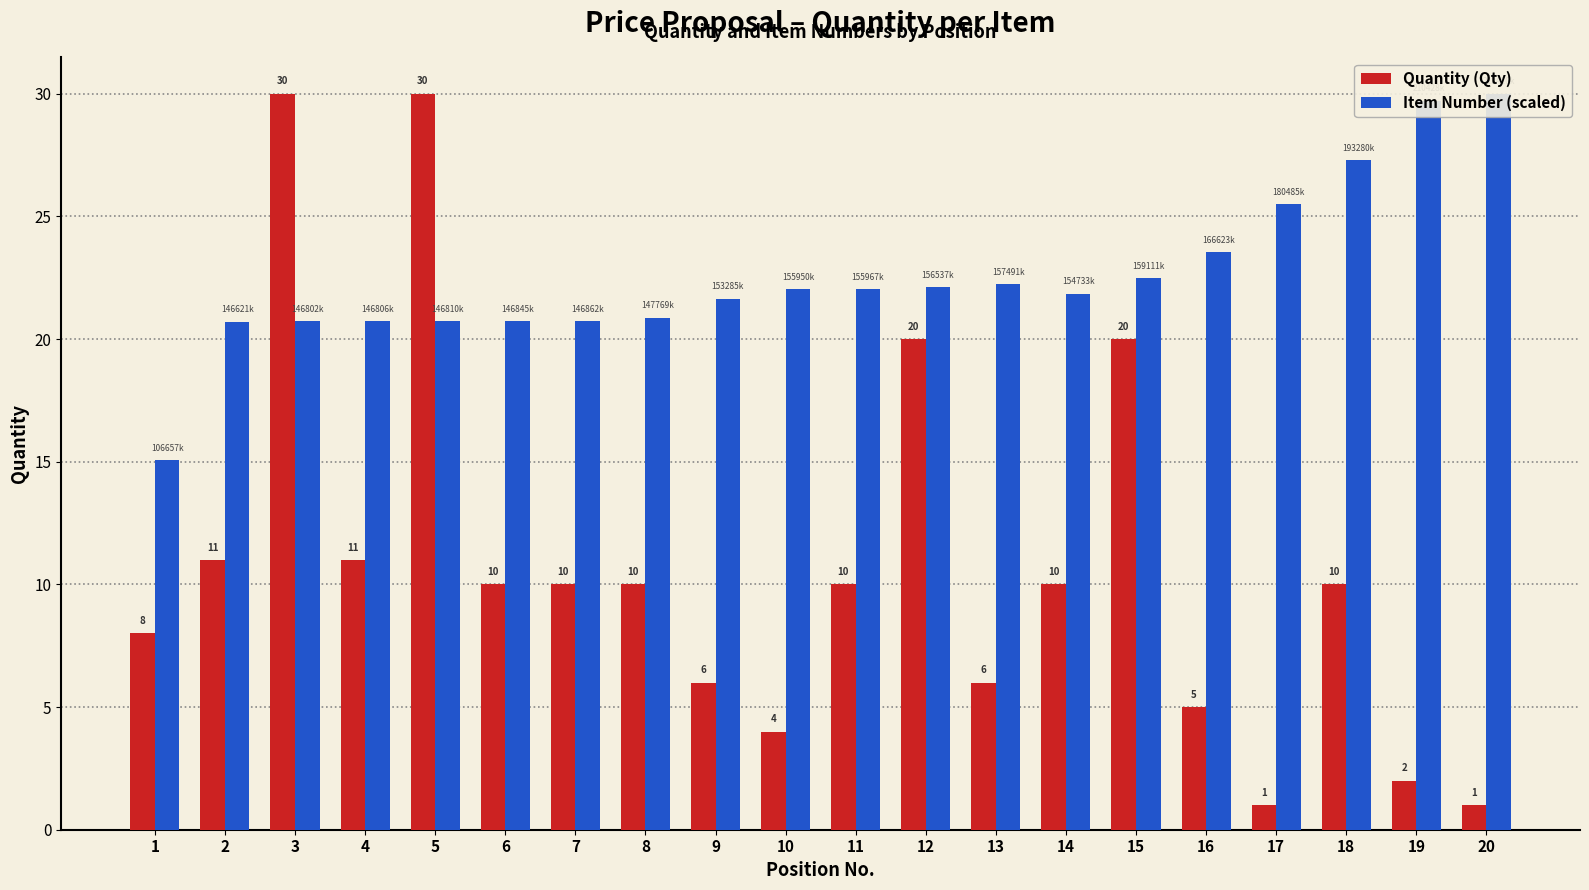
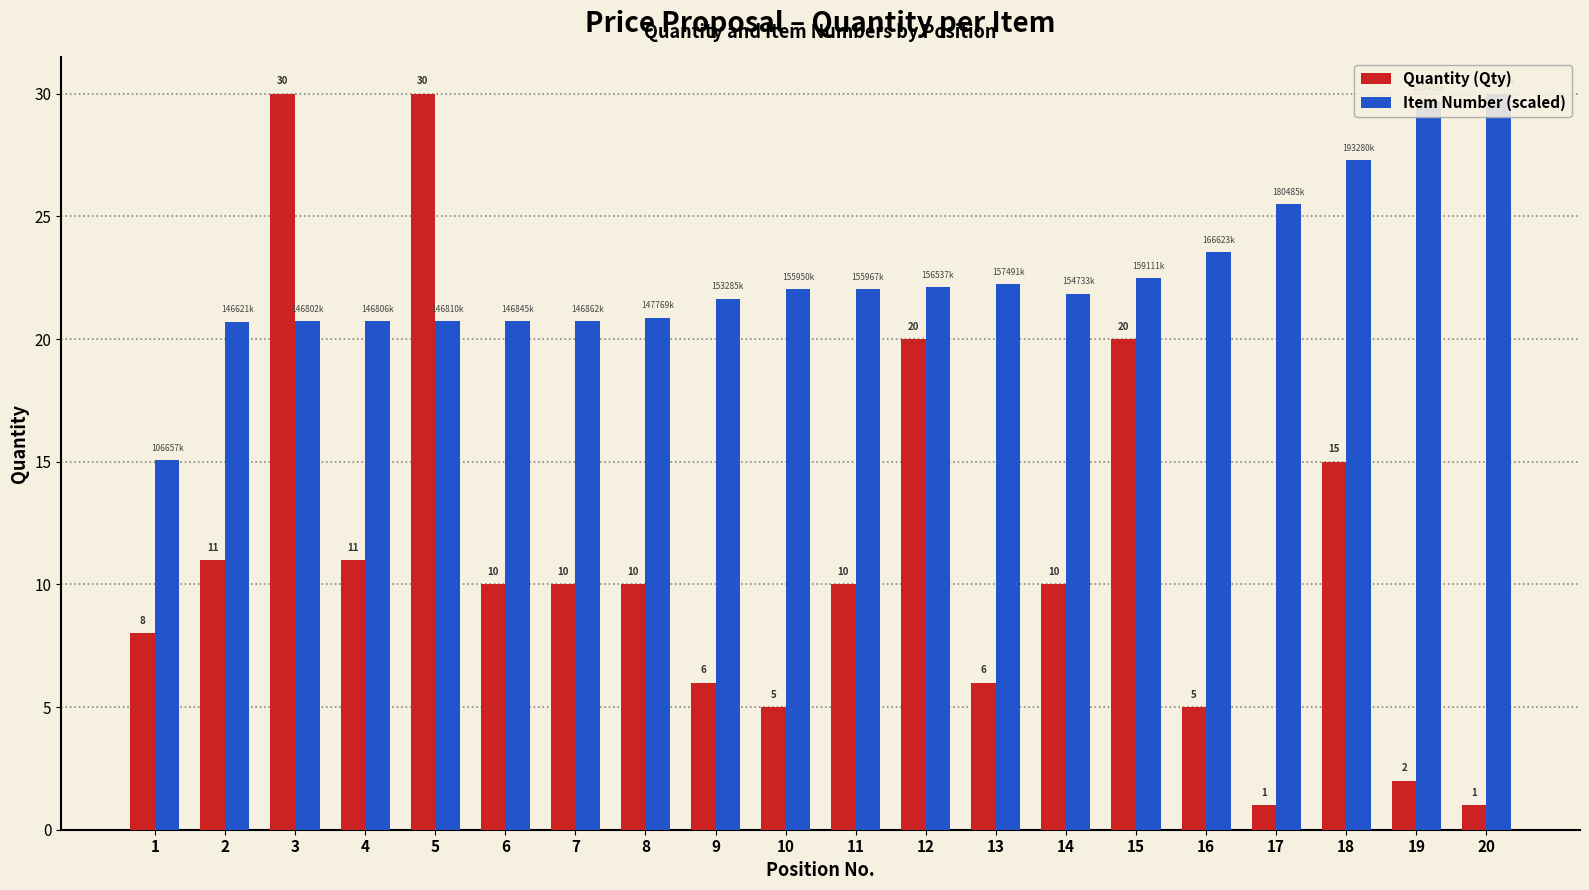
  {
    "Quantity (Qty)": {
      "1": 8,
      "2": 11,
      "3": 30,
      "4": 11,
      "5": 30,
      "6": 10,
      "7": 10,
      "8": 10,
      "9": 6,
-     "10": 4,
+     "10": 5,
      "11": 10,
      "12": 20,
      "13": 6,
      "14": 10,
      "15": 20,
      "16": 5,
      "17": 1,
-     "18": 10,
+     "18": 15,
      "19": 2,
      "20": 1
    }
  }
